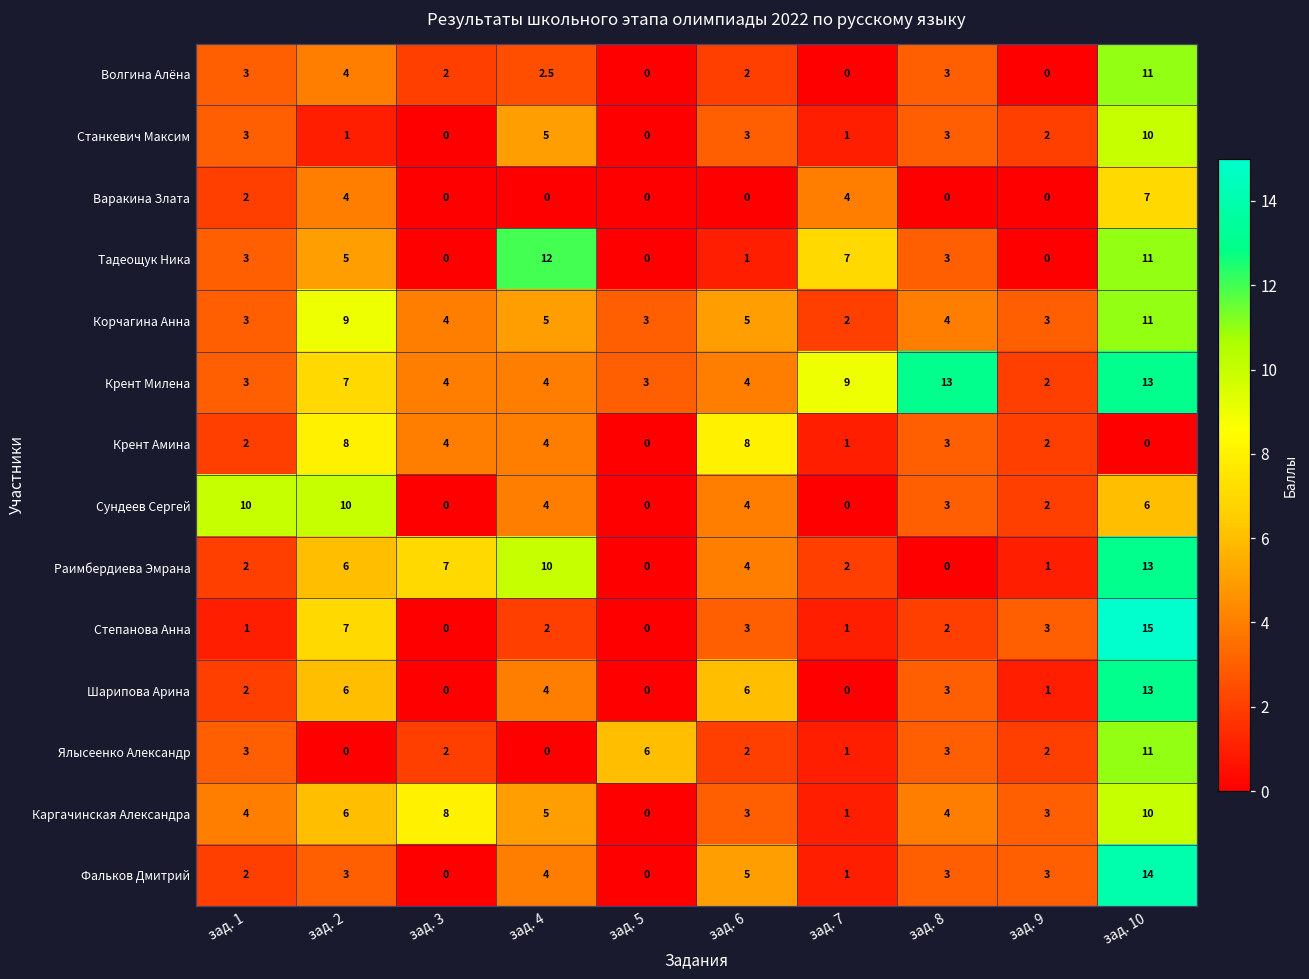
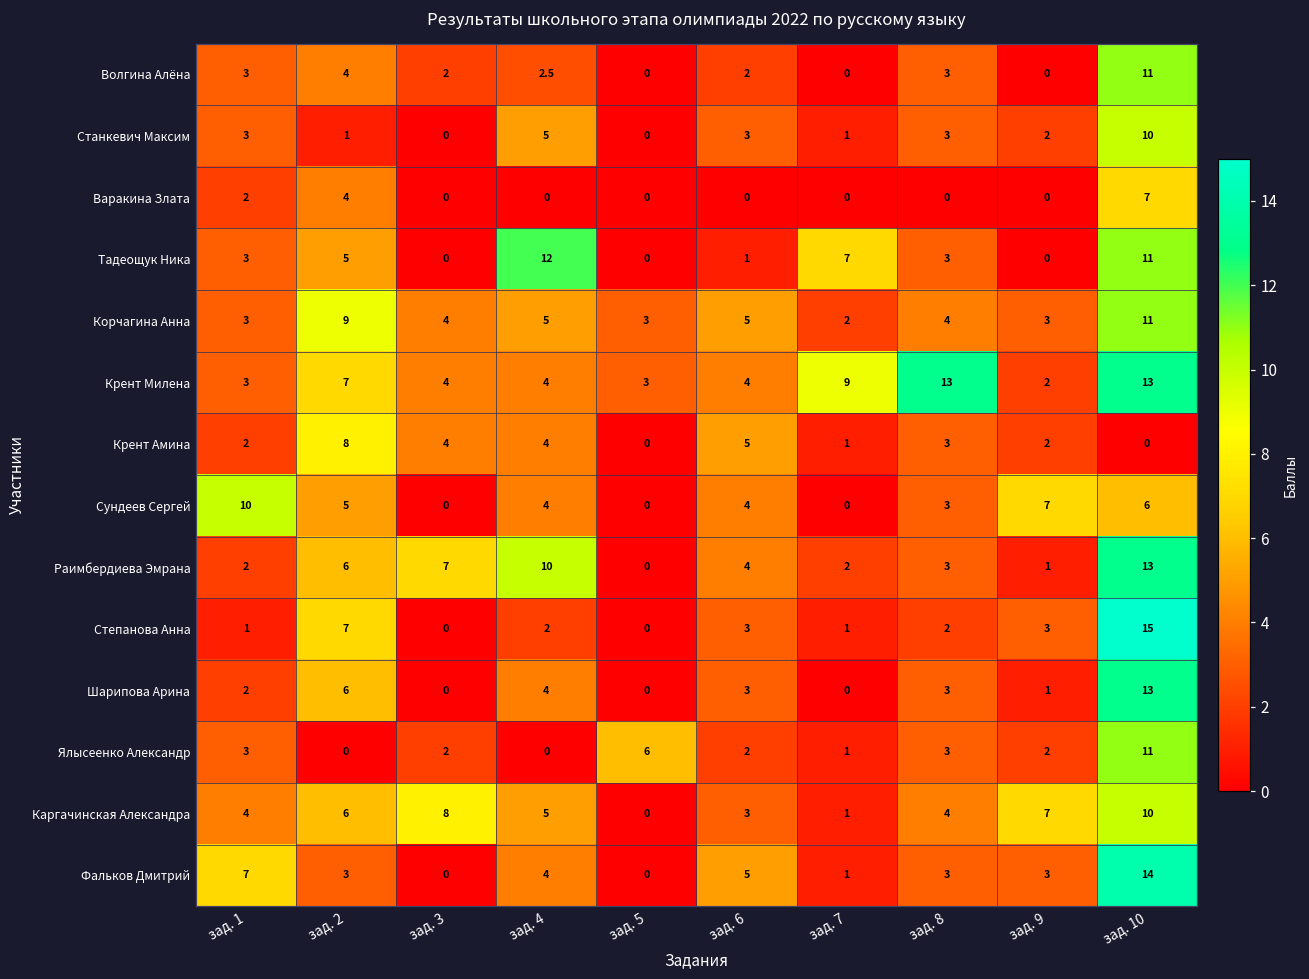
  {
    "Волгина Алёна": {
      "зад. 1": 3,
      "зад. 2": 4,
      "зад. 3": 2,
      "зад. 4": 2.5,
      "зад. 5": 0,
      "зад. 6": 2,
      "зад. 7": 0,
      "зад. 8": 3,
      "зад. 9": 0,
      "зад. 10": 11
    },
    "Станкевич Максим": {
      "зад. 1": 3,
      "зад. 2": 1,
      "зад. 3": 0,
      "зад. 4": 5,
      "зад. 5": 0,
      "зад. 6": 3,
      "зад. 7": 1,
      "зад. 8": 3,
      "зад. 9": 2,
      "зад. 10": 10
    },
    "Варакина Злата": {
      "зад. 1": 2,
      "зад. 2": 4,
      "зад. 3": 0,
      "зад. 4": 0,
      "зад. 5": 0,
      "зад. 6": 0,
-     "зад. 7": 4,
+     "зад. 7": 0,
      "зад. 8": 0,
      "зад. 9": 0,
      "зад. 10": 7
    },
    "Тадеощук Ника": {
      "зад. 1": 3,
      "зад. 2": 5,
      "зад. 3": 0,
      "зад. 4": 12,
      "зад. 5": 0,
      "зад. 6": 1,
      "зад. 7": 7,
      "зад. 8": 3,
      "зад. 9": 0,
      "зад. 10": 11
    },
    "Корчагина Анна": {
      "зад. 1": 3,
      "зад. 2": 9,
      "зад. 3": 4,
      "зад. 4": 5,
      "зад. 5": 3,
      "зад. 6": 5,
      "зад. 7": 2,
      "зад. 8": 4,
      "зад. 9": 3,
      "зад. 10": 11
    },
    "Крент Милена": {
      "зад. 1": 3,
      "зад. 2": 7,
      "зад. 3": 4,
      "зад. 4": 4,
      "зад. 5": 3,
      "зад. 6": 4,
      "зад. 7": 9,
      "зад. 8": 13,
      "зад. 9": 2,
      "зад. 10": 13
    },
    "Крент Амина": {
      "зад. 1": 2,
      "зад. 2": 8,
      "зад. 3": 4,
      "зад. 4": 4,
      "зад. 5": 0,
-     "зад. 6": 8,
+     "зад. 6": 5,
      "зад. 7": 1,
      "зад. 8": 3,
      "зад. 9": 2,
      "зад. 10": 0
    },
    "Сундеев Сергей": {
      "зад. 1": 10,
-     "зад. 2": 10,
+     "зад. 2": 5,
      "зад. 3": 0,
      "зад. 4": 4,
      "зад. 5": 0,
      "зад. 6": 4,
      "зад. 7": 0,
      "зад. 8": 3,
-     "зад. 9": 2,
+     "зад. 9": 7,
      "зад. 10": 6
    },
    "Раимбердиева Эмрана": {
      "зад. 1": 2,
      "зад. 2": 6,
      "зад. 3": 7,
      "зад. 4": 10,
      "зад. 5": 0,
      "зад. 6": 4,
      "зад. 7": 2,
-     "зад. 8": 0,
+     "зад. 8": 3,
      "зад. 9": 1,
      "зад. 10": 13
    },
    "Степанова Анна": {
      "зад. 1": 1,
      "зад. 2": 7,
      "зад. 3": 0,
      "зад. 4": 2,
      "зад. 5": 0,
      "зад. 6": 3,
      "зад. 7": 1,
      "зад. 8": 2,
      "зад. 9": 3,
      "зад. 10": 15
    },
    "Шарипова Арина": {
      "зад. 1": 2,
      "зад. 2": 6,
      "зад. 3": 0,
      "зад. 4": 4,
      "зад. 5": 0,
-     "зад. 6": 6,
+     "зад. 6": 3,
      "зад. 7": 0,
      "зад. 8": 3,
      "зад. 9": 1,
      "зад. 10": 13
    },
    "Ялысеенко Александр": {
      "зад. 1": 3,
      "зад. 2": 0,
      "зад. 3": 2,
      "зад. 4": 0,
      "зад. 5": 6,
      "зад. 6": 2,
      "зад. 7": 1,
      "зад. 8": 3,
      "зад. 9": 2,
      "зад. 10": 11
    },
    "Каргачинская Александра": {
      "зад. 1": 4,
      "зад. 2": 6,
      "зад. 3": 8,
      "зад. 4": 5,
      "зад. 5": 0,
      "зад. 6": 3,
      "зад. 7": 1,
      "зад. 8": 4,
-     "зад. 9": 3,
+     "зад. 9": 7,
      "зад. 10": 10
    },
    "Фальков Дмитрий": {
-     "зад. 1": 2,
+     "зад. 1": 7,
      "зад. 2": 3,
      "зад. 3": 0,
      "зад. 4": 4,
      "зад. 5": 0,
      "зад. 6": 5,
      "зад. 7": 1,
      "зад. 8": 3,
      "зад. 9": 3,
      "зад. 10": 14
    }
  }
